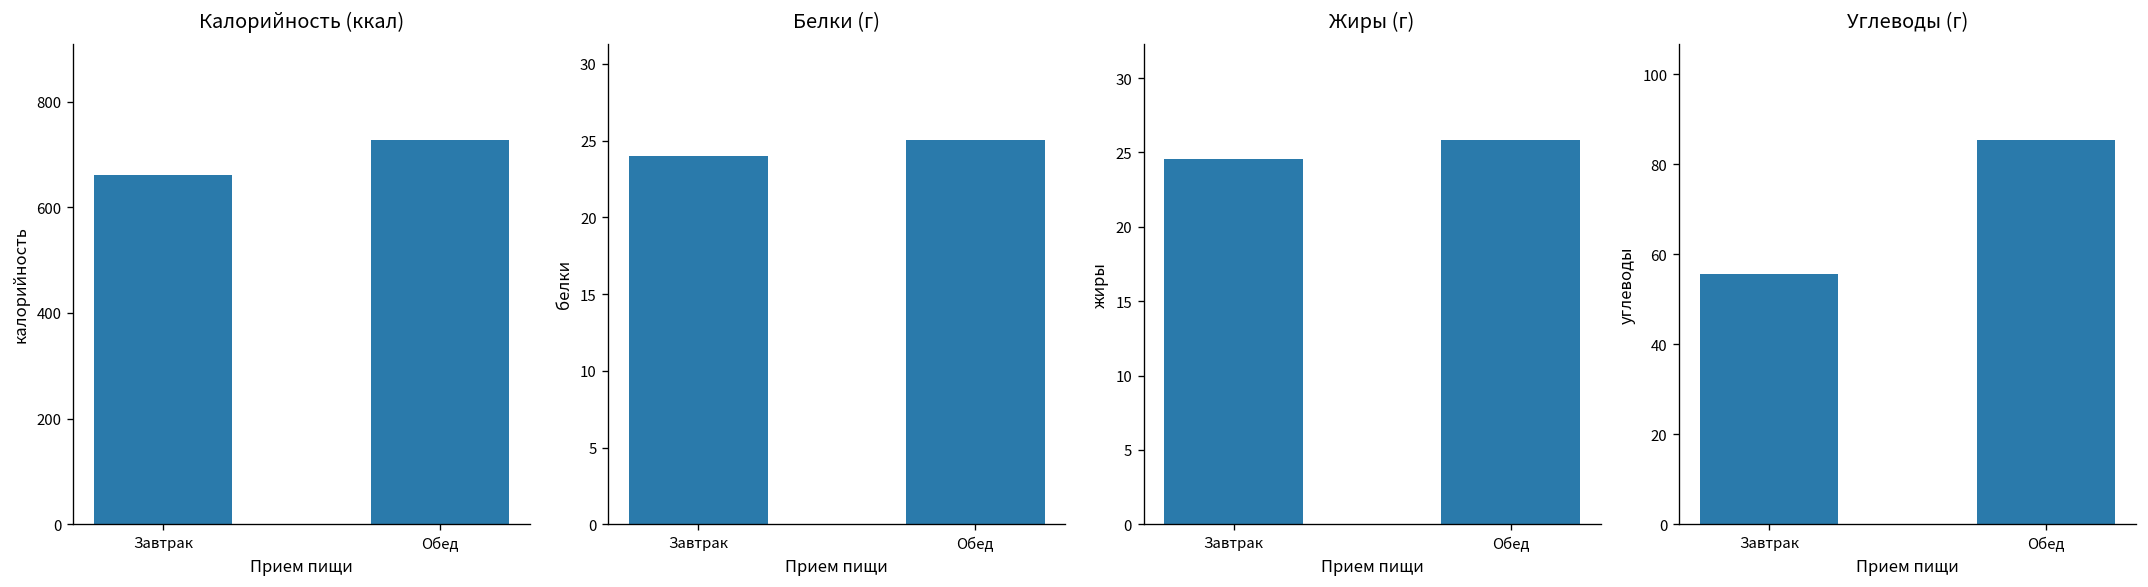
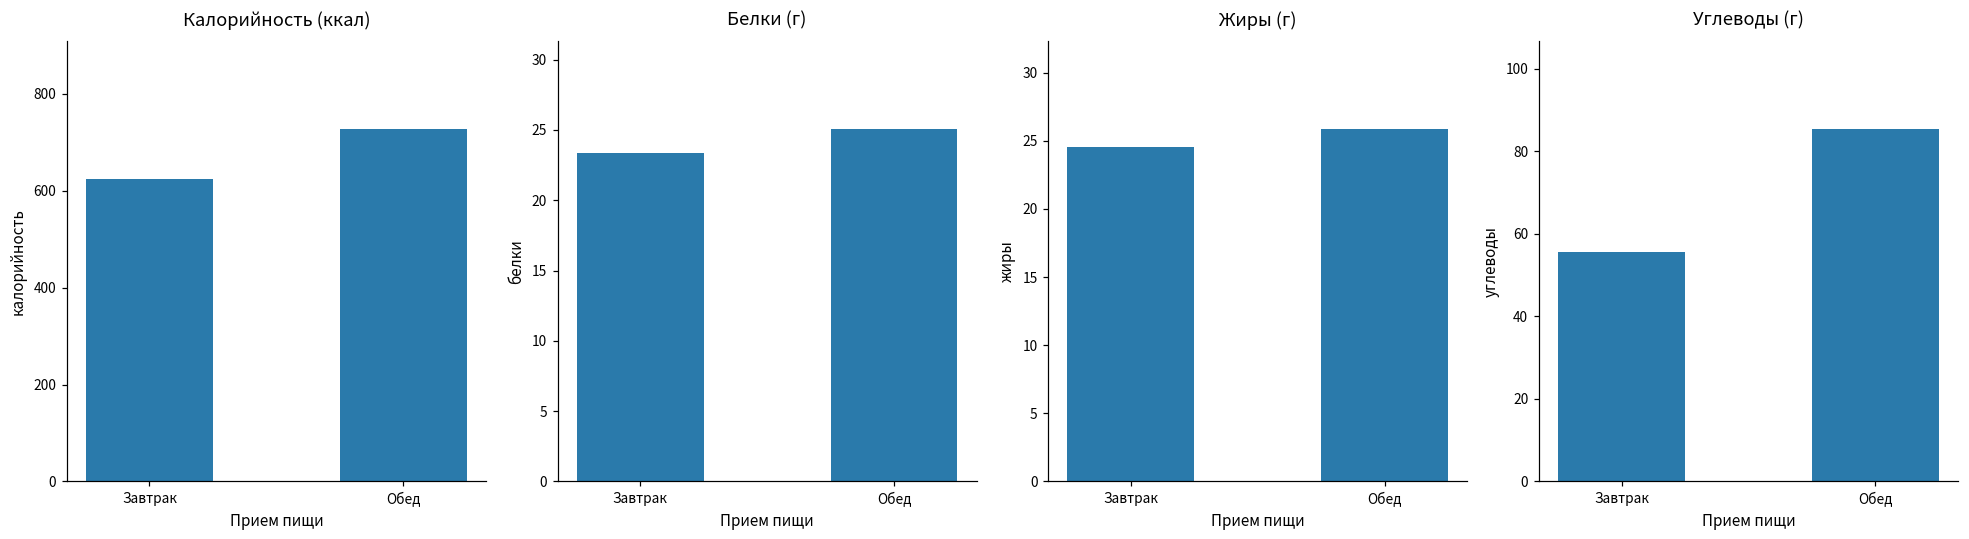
  {
    "Калорийность (ккал)": {
-     "Завтрак": 660,
+     "Завтрак": 630,
      "Обед": 730
    },
    "Белки (г)": {
-     "Завтрак": 24.0,
+     "Завтрак": 23.3,
      "Обед": 25.1
    },
    "Жиры (г)": {
      "Завтрак": 24.5,
      "Обед": 25.9
    },
    "Углеводы (г)": {
      "Завтрак": 56,
      "Обед": 85
    }
  }
